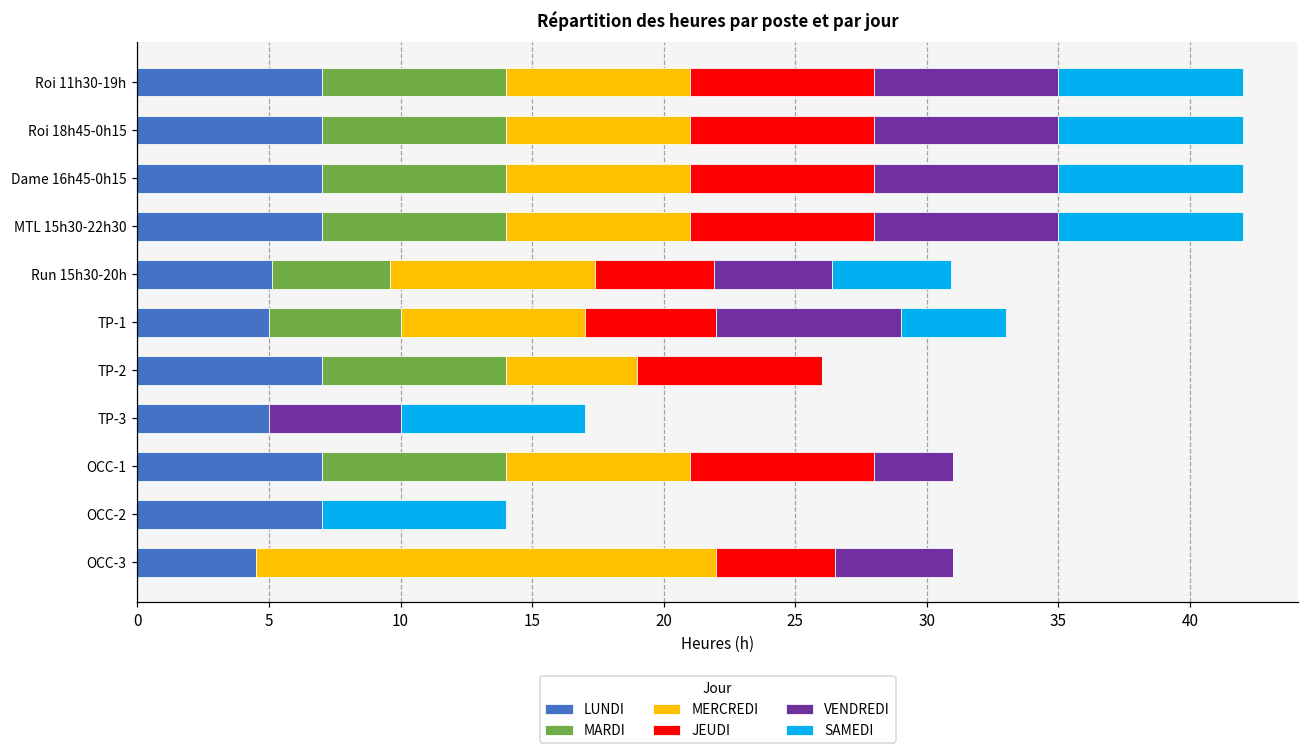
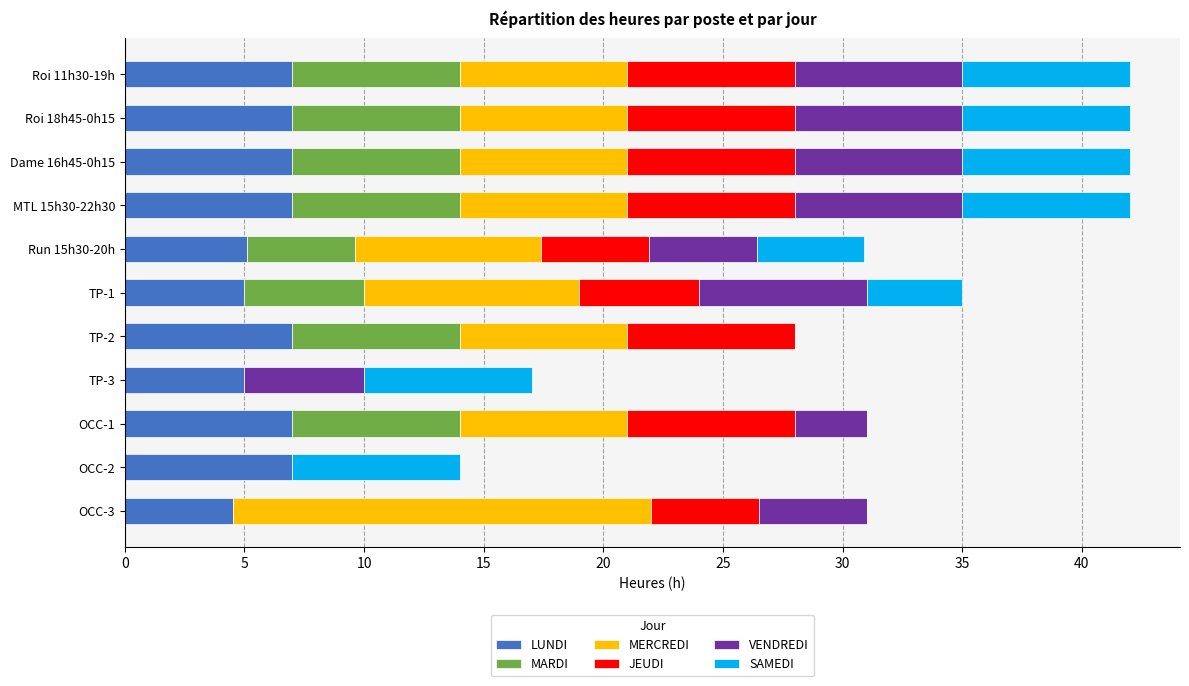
  {
    "LUNDI": {
      "Roi 11h30-19h": 7,
      "Roi 18h45-0h15": 7,
      "Dame 16h45-0h15": 7,
      "MTL 15h30-22h30": 7,
      "Run 15h30-20h": 5,
      "TP-1": 5,
      "TP-2": 7,
      "TP-3": 5,
      "OCC-1": 7,
      "OCC-2": 7,
      "OCC-3": 4.5
    },
    "MARDI": {
      "Roi 11h30-19h": 7,
      "Roi 18h45-0h15": 7,
      "Dame 16h45-0h15": 7,
      "MTL 15h30-22h30": 7,
      "Run 15h30-20h": 4.5,
      "TP-1": 5,
      "TP-2": 7,
      "TP-3": 0,
      "OCC-1": 7,
      "OCC-2": 0,
      "OCC-3": 0
    },
    "MERCREDI": {
      "Roi 11h30-19h": 7,
      "Roi 18h45-0h15": 7,
      "Dame 16h45-0h15": 7,
      "MTL 15h30-22h30": 7,
      "Run 15h30-20h": 7.8,
-     "TP-1": 7,
-     "TP-2": 5,
+     "TP-1": 9,
+     "TP-2": 7,
      "TP-3": 0,
      "OCC-1": 7,
      "OCC-2": 0,
      "OCC-3": 17.5
    },
    "JEUDI": {
      "Roi 11h30-19h": 7,
      "Roi 18h45-0h15": 7,
      "Dame 16h45-0h15": 7,
      "MTL 15h30-22h30": 7,
      "Run 15h30-20h": 4.5,
      "TP-1": 5,
      "TP-2": 7,
      "TP-3": 0,
      "OCC-1": 7,
      "OCC-2": 0,
      "OCC-3": 4.5
    },
    "VENDREDI": {
      "Roi 11h30-19h": 7,
      "Roi 18h45-0h15": 7,
      "Dame 16h45-0h15": 7,
      "MTL 15h30-22h30": 7,
      "Run 15h30-20h": 4.5,
      "TP-1": 7,
      "TP-2": 0,
      "TP-3": 5,
      "OCC-1": 3,
      "OCC-2": 0,
      "OCC-3": 4.5
    },
    "SAMEDI": {
      "Roi 11h30-19h": 7,
      "Roi 18h45-0h15": 7,
      "Dame 16h45-0h15": 7,
      "MTL 15h30-22h30": 7,
      "Run 15h30-20h": 4.5,
      "TP-1": 4,
      "TP-2": 0,
      "TP-3": 7,
      "OCC-1": 0,
      "OCC-2": 7,
      "OCC-3": 0
    }
  }
